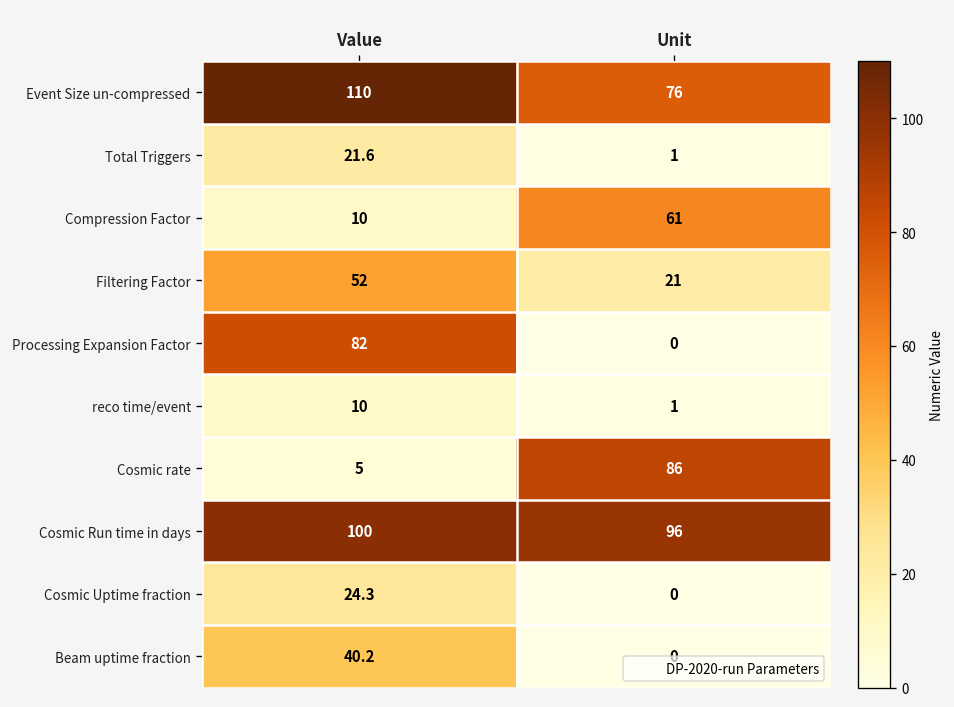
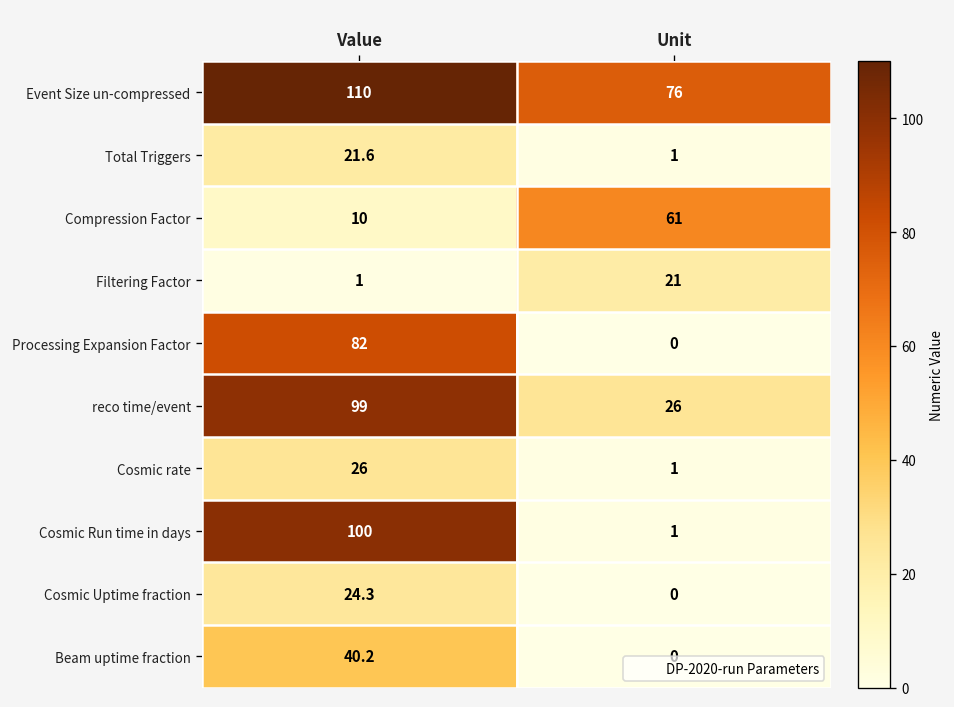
  {
    "Event Size un-compressed": {
      "Value": 110,
      "Unit": 76
    },
    "Total Triggers": {
      "Value": 21.6,
      "Unit": 1
    },
    "Compression Factor": {
      "Value": 10,
      "Unit": 61
    },
    "Filtering Factor": {
-     "Value": 52,
+     "Value": 1,
      "Unit": 21
    },
    "Processing Expansion Factor": {
      "Value": 82,
      "Unit": 0
    },
    "reco time/event": {
-     "Value": 10,
-     "Unit": 1
+     "Value": 99,
+     "Unit": 26
    },
    "Cosmic rate": {
-     "Value": 5,
-     "Unit": 86
+     "Value": 26,
+     "Unit": 1
    },
    "Cosmic Run time in days": {
      "Value": 100,
-     "Unit": 96
+     "Unit": 1
    },
    "Cosmic Uptime fraction": {
      "Value": 24.3,
      "Unit": 0
    },
    "Beam uptime fraction": {
      "Value": 40.2
    }
  }
